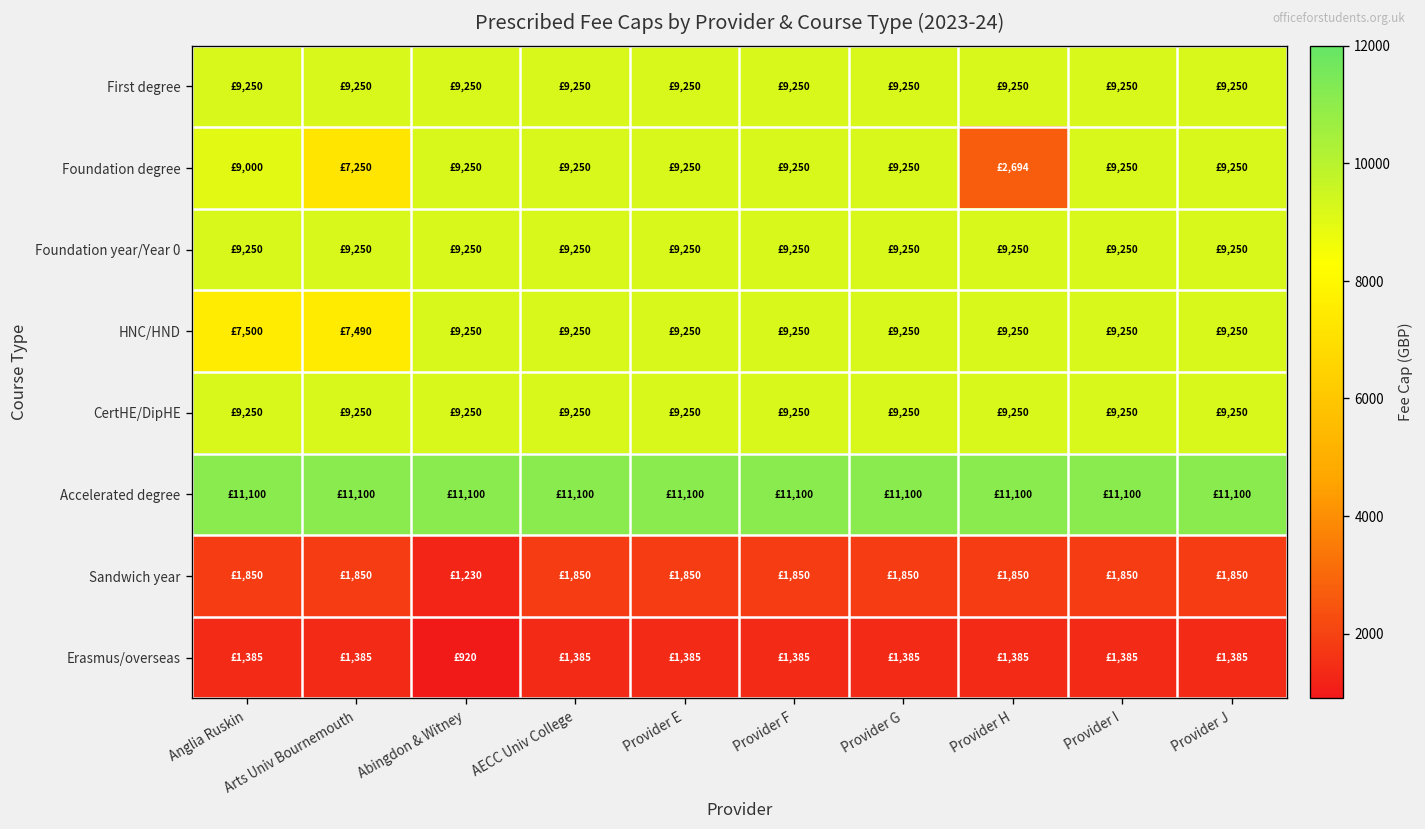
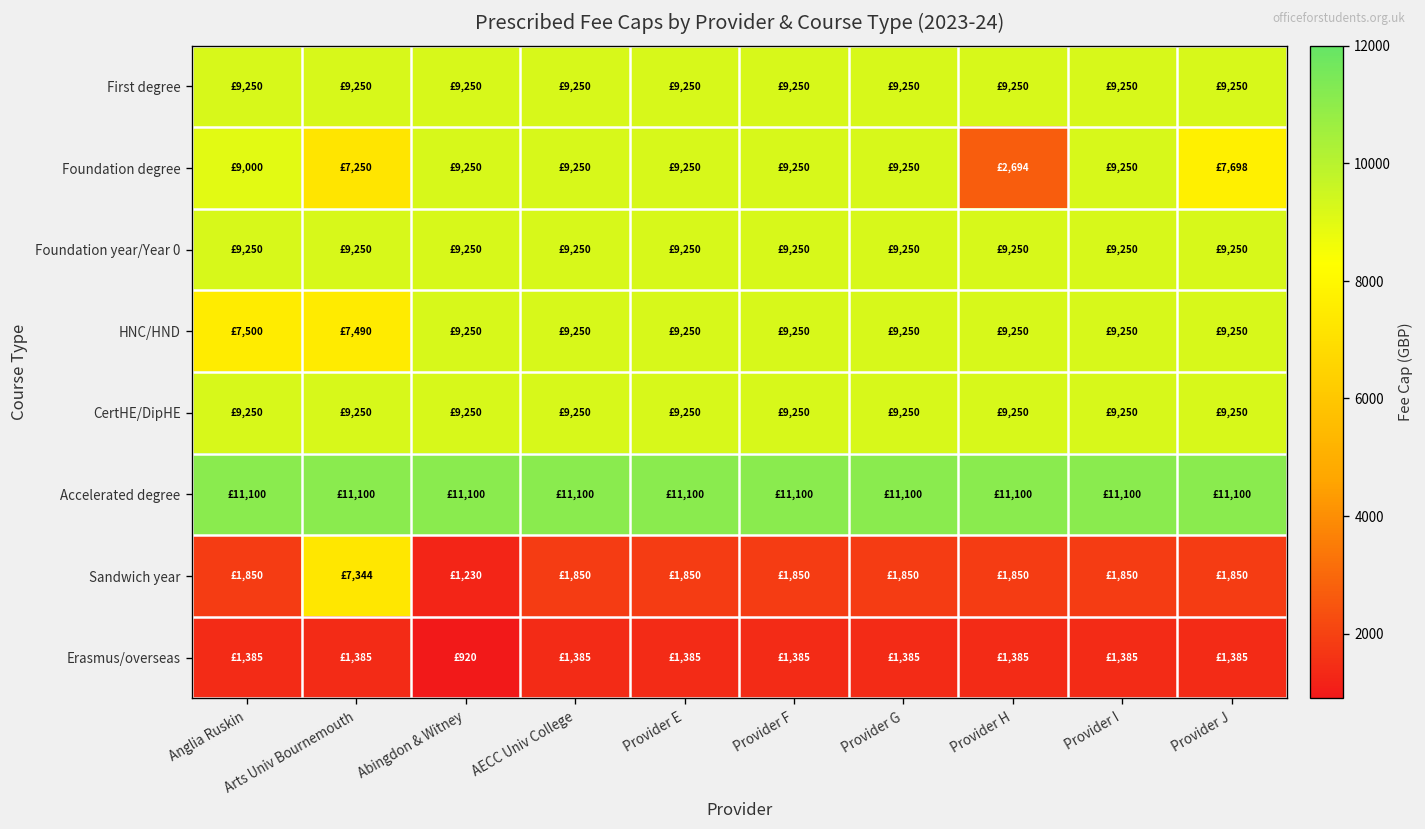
  {
    "First degree": {
      "Anglia Ruskin": "£9,250",
      "Arts Univ Bournemouth": "£9,250",
      "Abingdon & Witney": "£9,250",
      "AECC Univ College": "£9,250",
      "Provider E": "£9,250",
      "Provider F": "£9,250",
      "Provider G": "£9,250",
      "Provider H": "£9,250",
      "Provider I": "£9,250",
      "Provider J": "£9,250"
    },
    "Foundation degree": {
      "Anglia Ruskin": "£9,000",
      "Arts Univ Bournemouth": "£7,250",
      "Abingdon & Witney": "£9,250",
      "AECC Univ College": "£9,250",
      "Provider E": "£9,250",
      "Provider F": "£9,250",
      "Provider G": "£9,250",
      "Provider H": "£2,694",
      "Provider I": "£9,250",
-     "Provider J": "£9,250"
+     "Provider J": "£7,698"
    },
    "Foundation year/Year 0": {
      "Anglia Ruskin": "£9,250",
      "Arts Univ Bournemouth": "£9,250",
      "Abingdon & Witney": "£9,250",
      "AECC Univ College": "£9,250",
      "Provider E": "£9,250",
      "Provider F": "£9,250",
      "Provider G": "£9,250",
      "Provider H": "£9,250",
      "Provider I": "£9,250",
      "Provider J": "£9,250"
    },
    "HNC/HND": {
      "Anglia Ruskin": "£7,500",
      "Arts Univ Bournemouth": "£7,490",
      "Abingdon & Witney": "£9,250",
      "AECC Univ College": "£9,250",
      "Provider E": "£9,250",
      "Provider F": "£9,250",
      "Provider G": "£9,250",
      "Provider H": "£9,250",
      "Provider I": "£9,250",
      "Provider J": "£9,250"
    },
    "CertHE/DipHE": {
      "Anglia Ruskin": "£9,250",
      "Arts Univ Bournemouth": "£9,250",
      "Abingdon & Witney": "£9,250",
      "AECC Univ College": "£9,250",
      "Provider E": "£9,250",
      "Provider F": "£9,250",
      "Provider G": "£9,250",
      "Provider H": "£9,250",
      "Provider I": "£9,250",
      "Provider J": "£9,250"
    },
    "Accelerated degree": {
      "Anglia Ruskin": "£11,100",
      "Arts Univ Bournemouth": "£11,100",
      "Abingdon & Witney": "£11,100",
      "AECC Univ College": "£11,100",
      "Provider E": "£11,100",
      "Provider F": "£11,100",
      "Provider G": "£11,100",
      "Provider H": "£11,100",
      "Provider I": "£11,100",
      "Provider J": "£11,100"
    },
    "Sandwich year": {
      "Anglia Ruskin": "£1,850",
-     "Arts Univ Bournemouth": "£1,850",
+     "Arts Univ Bournemouth": "£7,344",
      "Abingdon & Witney": "£1,230",
      "AECC Univ College": "£1,850",
      "Provider E": "£1,850",
      "Provider F": "£1,850",
      "Provider G": "£1,850",
      "Provider H": "£1,850",
      "Provider I": "£1,850",
      "Provider J": "£1,850"
    },
    "Erasmus/overseas": {
      "Anglia Ruskin": "£1,385",
      "Arts Univ Bournemouth": "£1,385",
      "Abingdon & Witney": "£920",
      "AECC Univ College": "£1,385",
      "Provider E": "£1,385",
      "Provider F": "£1,385",
      "Provider G": "£1,385",
      "Provider H": "£1,385",
      "Provider I": "£1,385",
      "Provider J": "£1,385"
    }
  }
